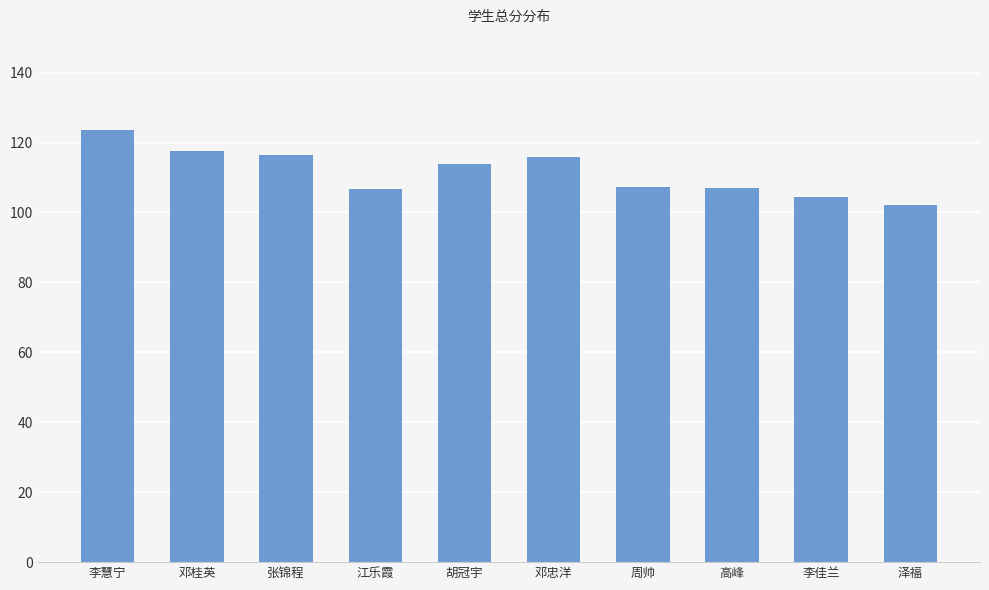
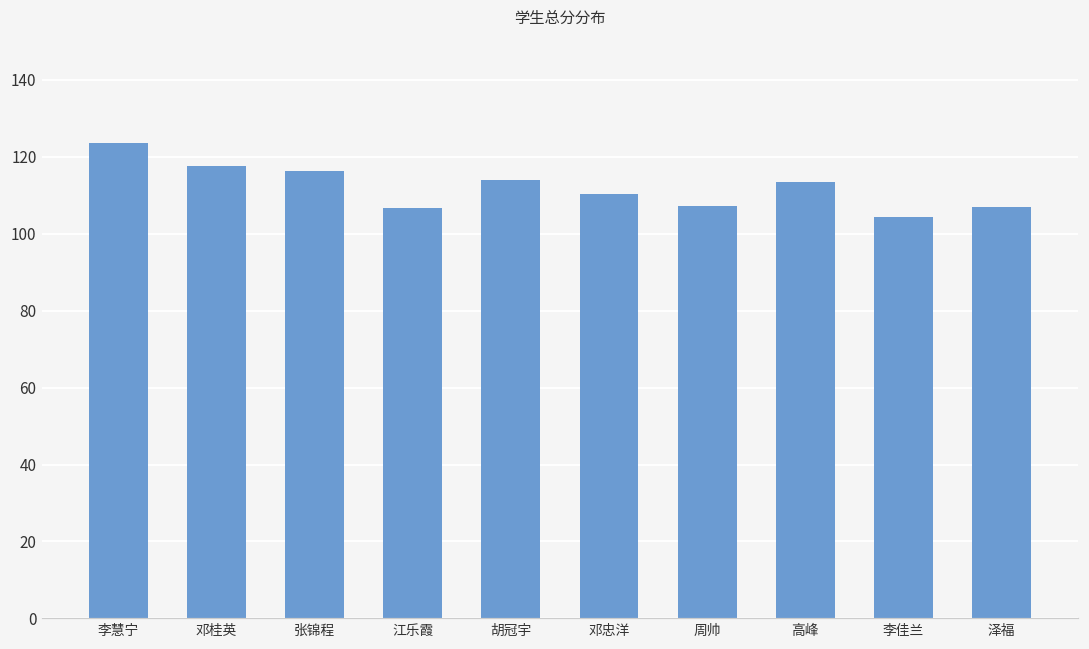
  {
    "李慧宁": 124,
    "邓桂英": 118,
    "张锦程": 116,
    "江乐霞": 107,
    "胡冠宇": 114,
-   "邓忠洋": 116,
+   "邓忠洋": 110,
    "周帅": 107,
-   "高峰": 107,
+   "高峰": 113,
    "李佳兰": 104,
-   "泽福": 102
+   "泽福": 107
  }
